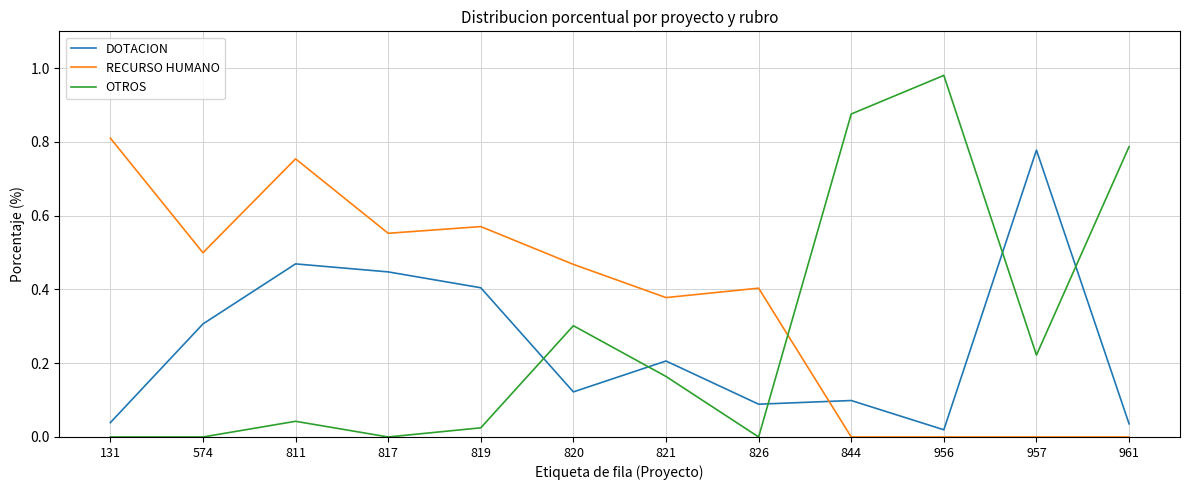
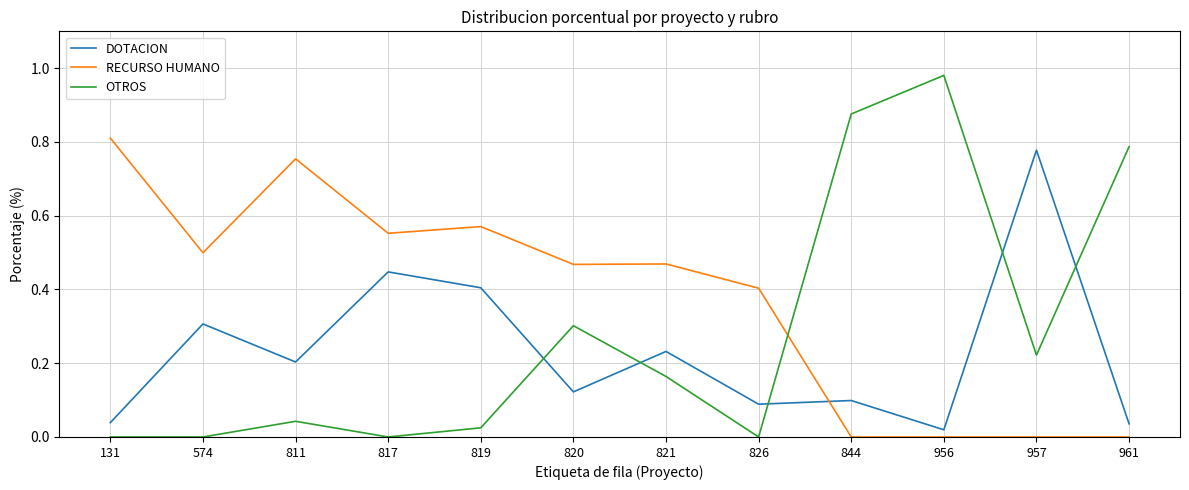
  {
    "DOTACION": {
      "131": 0.04,
      "574": 0.31,
-     "811": 0.47,
+     "811": 0.20,
      "817": 0.45,
      "819": 0.40,
      "820": 0.12,
-     "821": 0.21,
+     "821": 0.23,
      "826": 0.09,
      "844": 0.10,
      "956": 0.02,
      "957": 0.78,
      "961": 0.04
    },
    "RECURSO HUMANO": {
      "131": 0.81,
      "574": 0.50,
      "811": 0.75,
      "817": 0.55,
      "819": 0.57,
      "820": 0.47,
-     "821": 0.38,
+     "821": 0.47,
      "826": 0.40,
      "844": 0.00,
      "956": 0.00,
      "957": 0.00,
      "961": 0.00
    },
    "OTROS": {
      "131": 0.00,
      "574": 0.00,
      "811": 0.04,
      "817": 0.00,
      "819": 0.02,
      "820": 0.30,
      "821": 0.16,
      "826": 0.00,
      "844": 0.88,
      "956": 0.98,
      "957": 0.22,
      "961": 0.79
    }
  }
